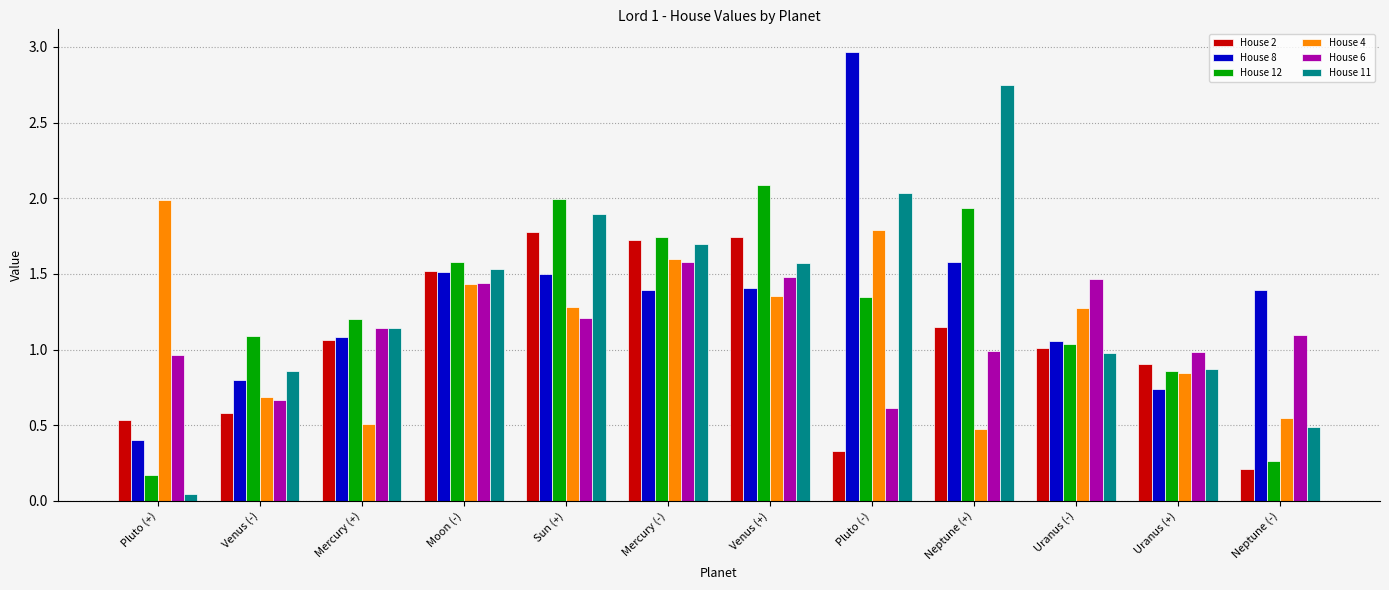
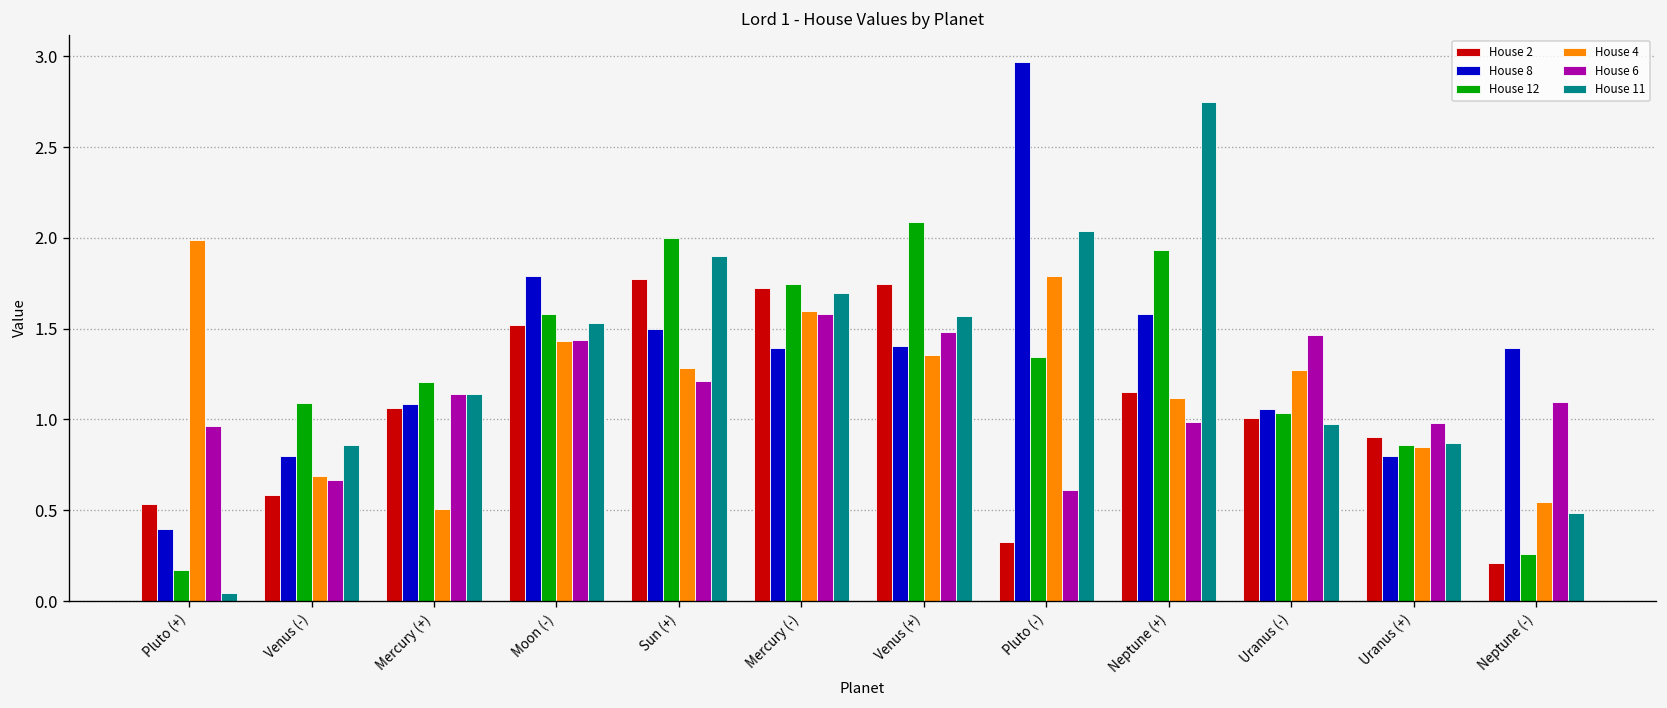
  {
    "House 2": {
      "Pluto (+)": 0.53,
      "Venus (-)": 0.58,
      "Mercury (+)": 1.06,
      "Moon (-)": 1.52,
      "Sun (+)": 1.78,
      "Mercury (-)": 1.72,
      "Venus (+)": 1.74,
      "Pluto (-)": 0.33,
      "Neptune (+)": 1.15,
      "Uranus (-)": 1.01,
      "Uranus (+)": 0.91,
      "Neptune (-)": 0.21
    },
    "House 8": {
      "Pluto (+)": 0.40,
      "Venus (-)": 0.80,
      "Mercury (+)": 1.09,
-     "Moon (-)": 1.51,
+     "Moon (-)": 1.79,
      "Sun (+)": 1.50,
      "Mercury (-)": 1.40,
      "Venus (+)": 1.41,
      "Pluto (-)": 2.97,
      "Neptune (+)": 1.58,
      "Uranus (-)": 1.06,
-     "Uranus (+)": 0.74,
+     "Uranus (+)": 0.80,
      "Neptune (-)": 1.39
    },
    "House 12": {
      "Pluto (+)": 0.17,
      "Venus (-)": 1.09,
      "Mercury (+)": 1.20,
      "Moon (-)": 1.58,
      "Sun (+)": 2.00,
      "Mercury (-)": 1.74,
      "Venus (+)": 2.09,
      "Pluto (-)": 1.34,
      "Neptune (+)": 1.94,
      "Uranus (-)": 1.04,
      "Uranus (+)": 0.86,
      "Neptune (-)": 0.26
    },
    "House 4": {
      "Pluto (+)": 1.99,
      "Venus (-)": 0.69,
      "Mercury (+)": 0.51,
      "Moon (-)": 1.43,
      "Sun (+)": 1.28,
      "Mercury (-)": 1.60,
      "Venus (+)": 1.35,
      "Pluto (-)": 1.79,
-     "Neptune (+)": 0.48,
+     "Neptune (+)": 1.12,
      "Uranus (-)": 1.27,
      "Uranus (+)": 0.85,
      "Neptune (-)": 0.55
    },
    "House 6": {
      "Pluto (+)": 0.96,
      "Venus (-)": 0.67,
      "Mercury (+)": 1.14,
      "Moon (-)": 1.44,
      "Sun (+)": 1.21,
      "Mercury (-)": 1.58,
      "Venus (+)": 1.48,
      "Pluto (-)": 0.61,
      "Neptune (+)": 0.99,
      "Uranus (-)": 1.47,
      "Uranus (+)": 0.98,
      "Neptune (-)": 1.10
    },
    "House 11": {
      "Pluto (+)": 0.04,
      "Venus (-)": 0.86,
      "Mercury (+)": 1.14,
      "Moon (-)": 1.53,
      "Sun (+)": 1.90,
      "Mercury (-)": 1.70,
      "Venus (+)": 1.57,
      "Pluto (-)": 2.04,
      "Neptune (+)": 2.75,
      "Uranus (-)": 0.98,
      "Uranus (+)": 0.87,
      "Neptune (-)": 0.49
    }
  }
